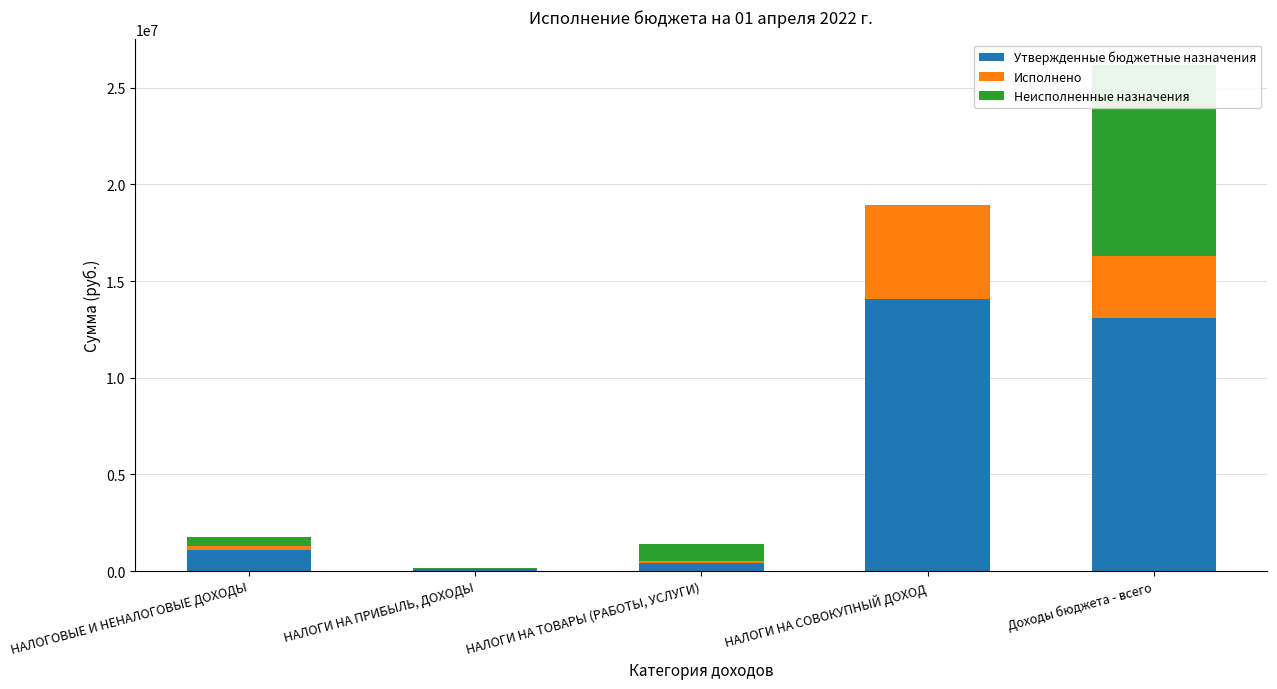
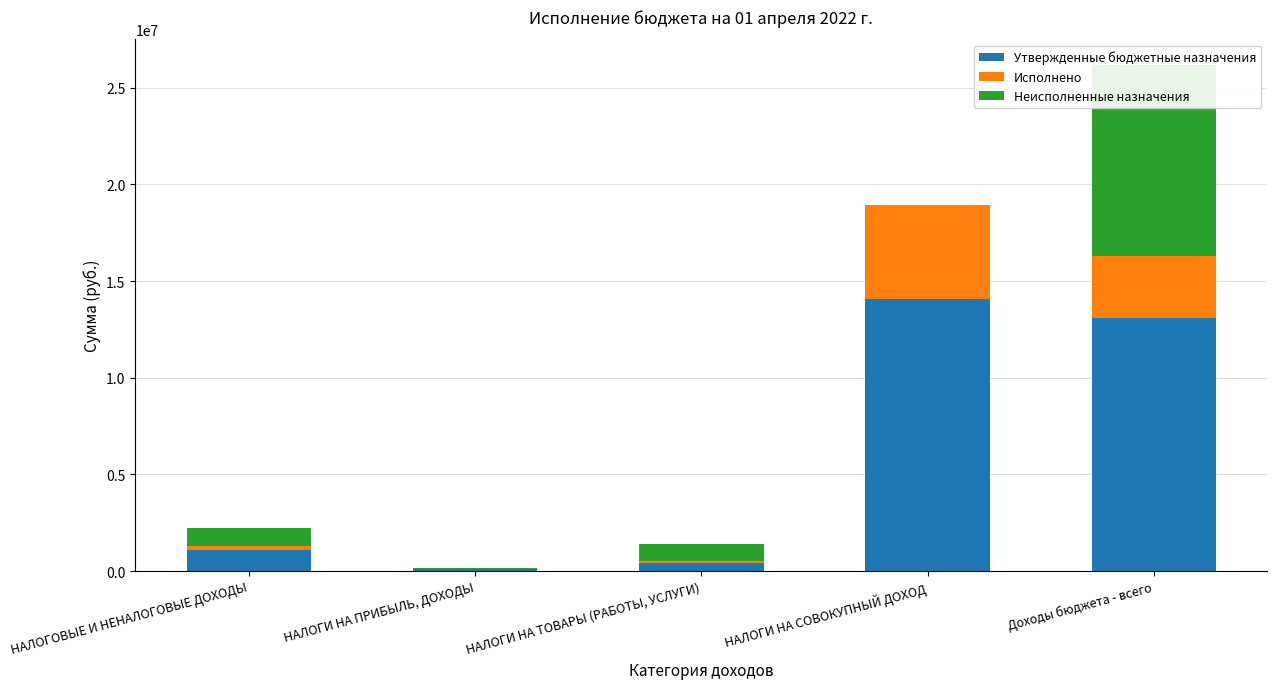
  {
    "Утвержденные бюджетные назначения": {
      "НАЛОГОВЫЕ И НЕНАЛОГОВЫЕ ДОХОДЫ": 1100000,
      "НАЛОГИ НА ТОВАРЫ (РАБОТЫ, УСЛУГИ)": 400000,
      "НАЛОГИ НА СОВОКУПНЫЙ ДОХОД": 14100000,
      "Доходы бюджета - всего": 13100000
    },
    "Исполнено": {
      "НАЛОГОВЫЕ И НЕНАЛОГОВЫЕ ДОХОДЫ": 200000,
      "НАЛОГИ НА СОВОКУПНЫЙ ДОХОД": 4900000,
      "Доходы бюджета - всего": 3200000
    },
    "Неисполненные назначения": {
-     "НАЛОГОВЫЕ И НЕНАЛОГОВЫЕ ДОХОДЫ": 500000,
+     "НАЛОГОВЫЕ И НЕНАЛОГОВЫЕ ДОХОДЫ": 900000,
      "НАЛОГИ НА ТОВАРЫ (РАБОТЫ, УСЛУГИ)": 900000,
      "НАЛОГИ НА СОВОКУПНЫЙ ДОХОД": 0
    }
  }
